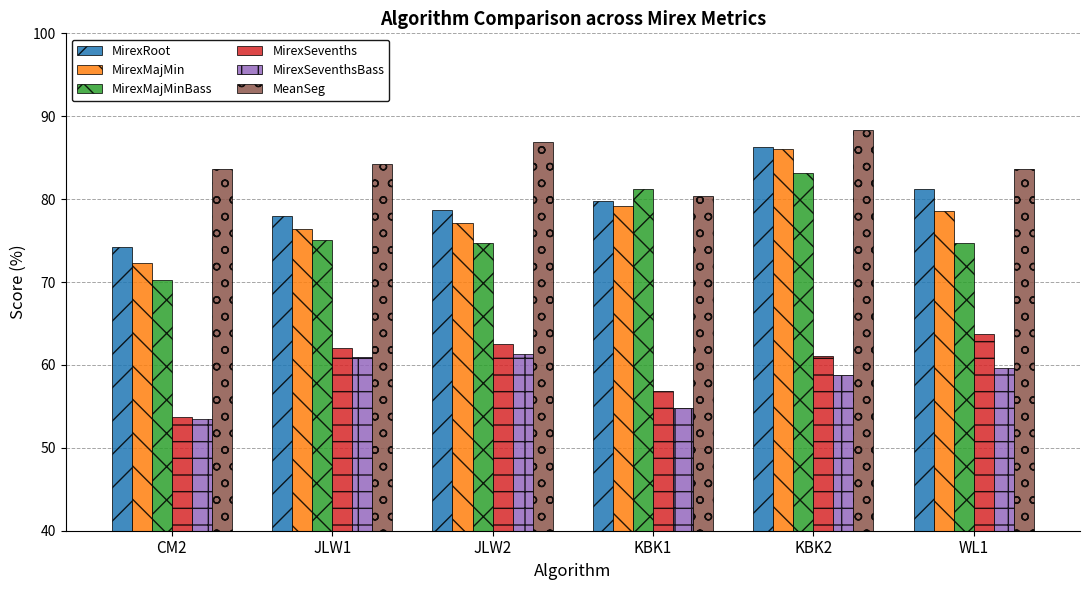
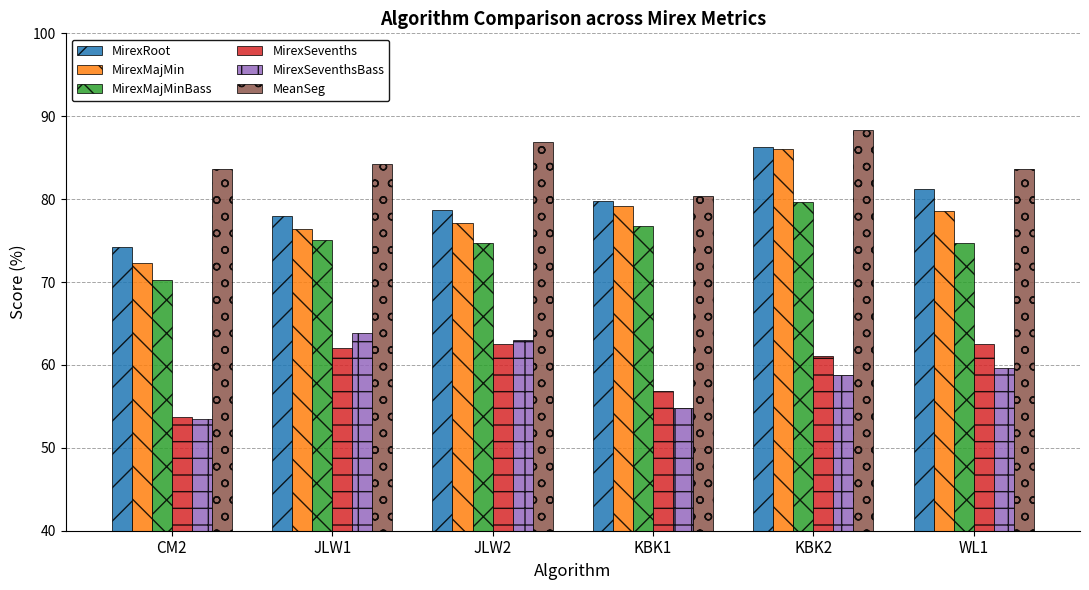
  {
    "MirexRoot": {
      "CM2": 74,
      "JLW1": 78,
      "JLW2": 79,
      "KBK1": 80,
      "KBK2": 86,
      "WL1": 81
    },
    "MirexMajMin": {
      "CM2": 72,
      "JLW1": 76,
      "JLW2": 77,
      "KBK1": 79,
      "KBK2": 86,
      "WL1": 79
    },
    "MirexMajMinBass": {
      "CM2": 70,
      "JLW1": 75,
      "JLW2": 75,
-     "KBK1": 81,
-     "KBK2": 83,
+     "KBK1": 77,
+     "KBK2": 80,
      "WL1": 75
    },
    "MirexSevenths": {
      "CM2": 54,
      "JLW1": 62,
      "JLW2": 62,
      "KBK1": 57,
      "KBK2": 61,
-     "WL1": 64
+     "WL1": 63
    },
    "MirexSeventhsBass": {
      "CM2": 53,
-     "JLW1": 61,
-     "JLW2": 61,
+     "JLW1": 64,
+     "JLW2": 63,
      "KBK1": 55,
      "KBK2": 59,
      "WL1": 60
    },
    "MeanSeg": {
      "CM2": 84,
      "JLW1": 84,
      "JLW2": 87,
      "KBK1": 80,
      "KBK2": 88,
      "WL1": 84
    }
  }
